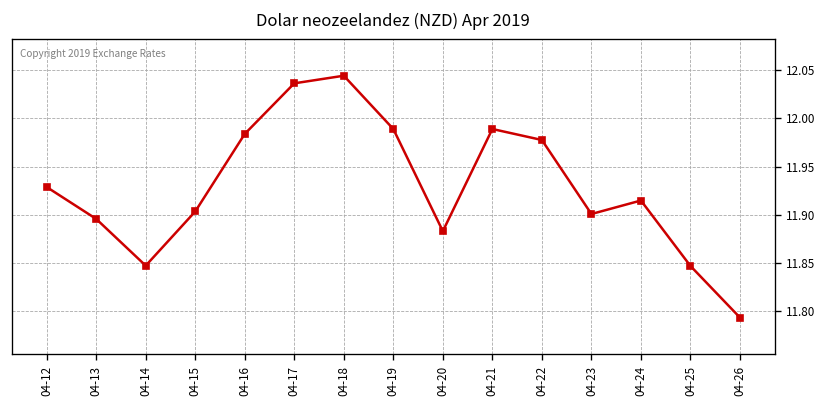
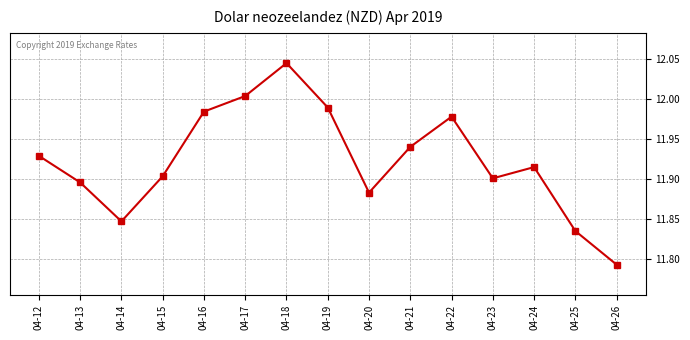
  {
    "04-12": 11.93,
    "04-13": 11.90,
    "04-14": 11.85,
    "04-15": 11.90,
    "04-16": 11.98,
-   "04-17": 12.04,
+   "04-17": 12.00,
    "04-18": 12.04,
    "04-19": 11.99,
    "04-20": 11.88,
-   "04-21": 11.99,
+   "04-21": 11.94,
    "04-22": 11.98,
    "04-23": 11.90,
    "04-24": 11.91,
-   "04-25": 11.85,
+   "04-25": 11.84,
    "04-26": 11.79
  }
